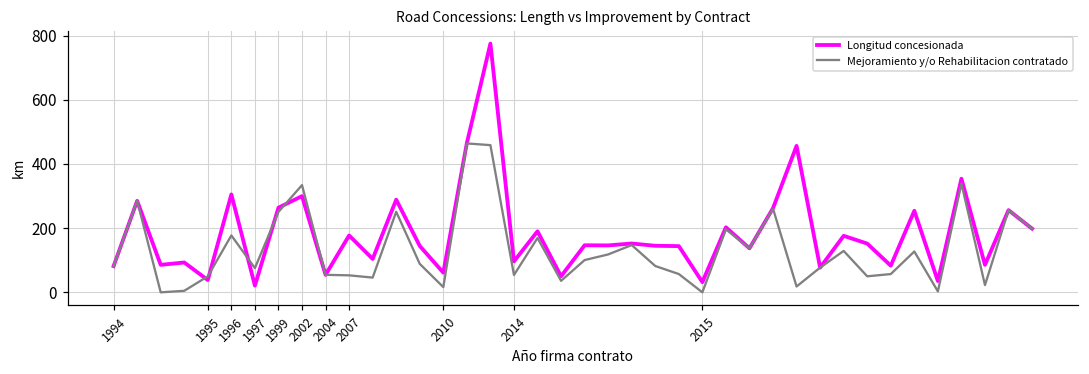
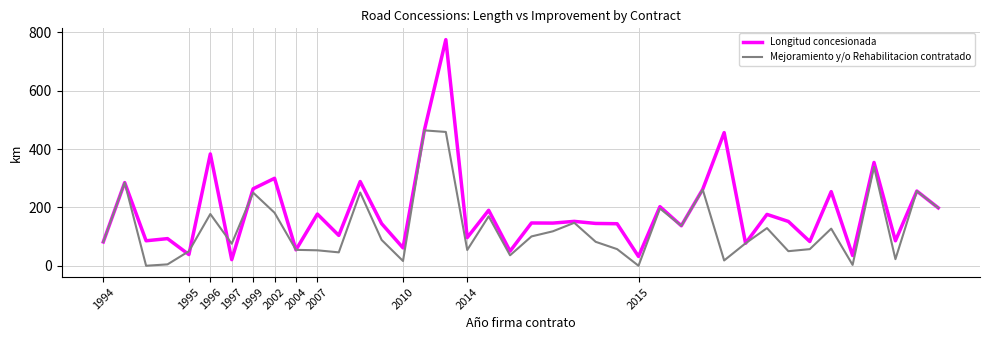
  {
    "Longitud concesionada": {
      "1995": 40,
-     "1996": 310,
+     "1996": 380,
      "1997": 20,
      "1999": 260,
      "2002": 300
    },
    "Mejoramiento y/o Rehabilitacion contratado": {
      "1995": 50,
      "1996": 180,
      "1997": 80,
      "1999": 250,
-     "2002": 330
+     "2002": 180
    }
  }
